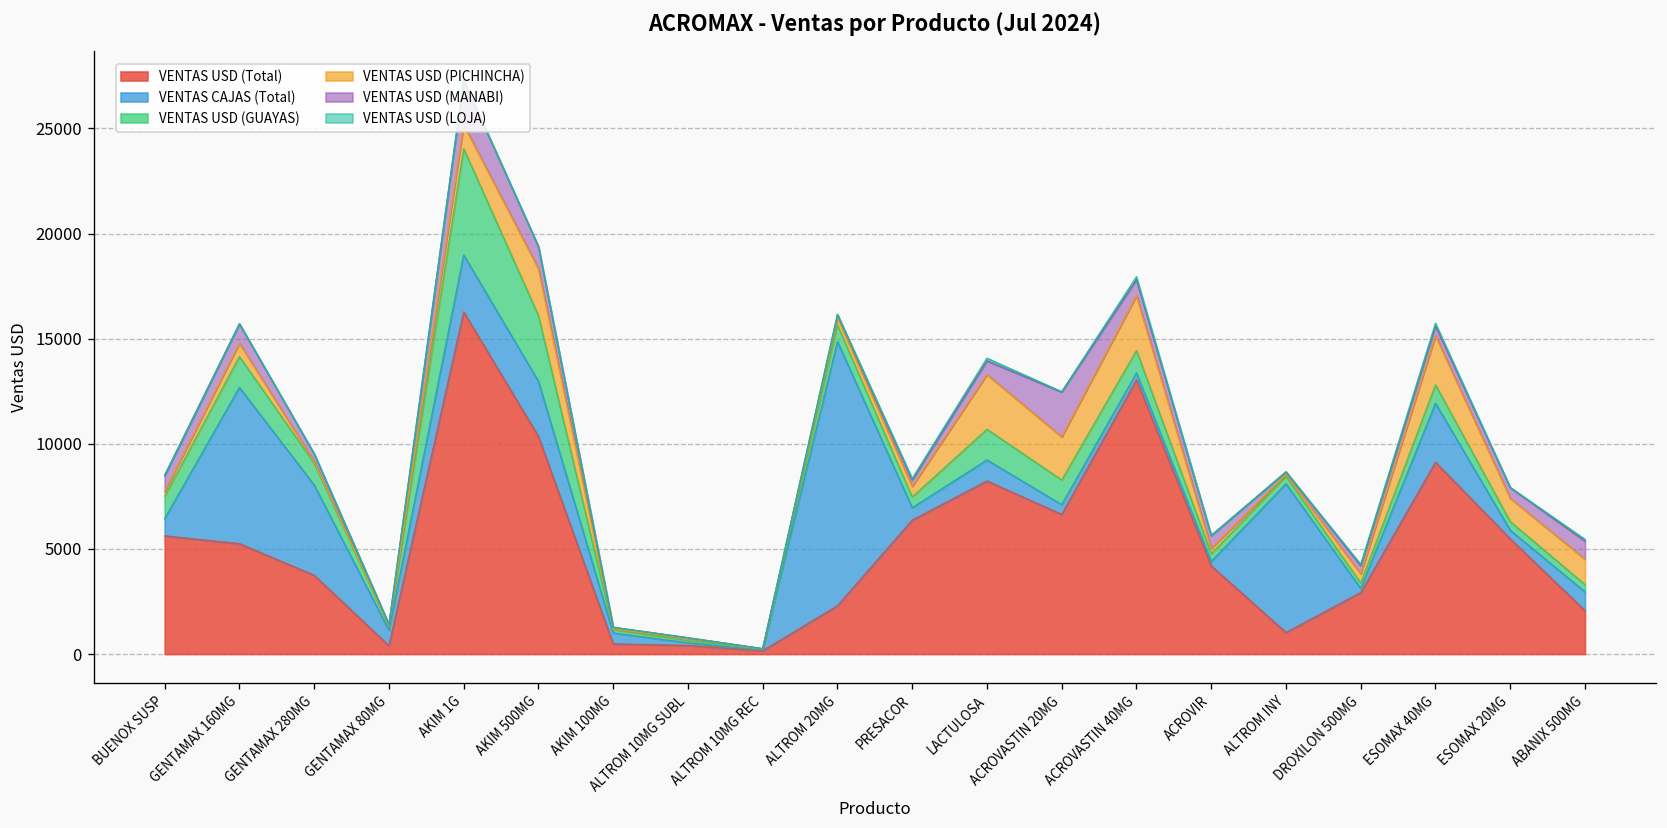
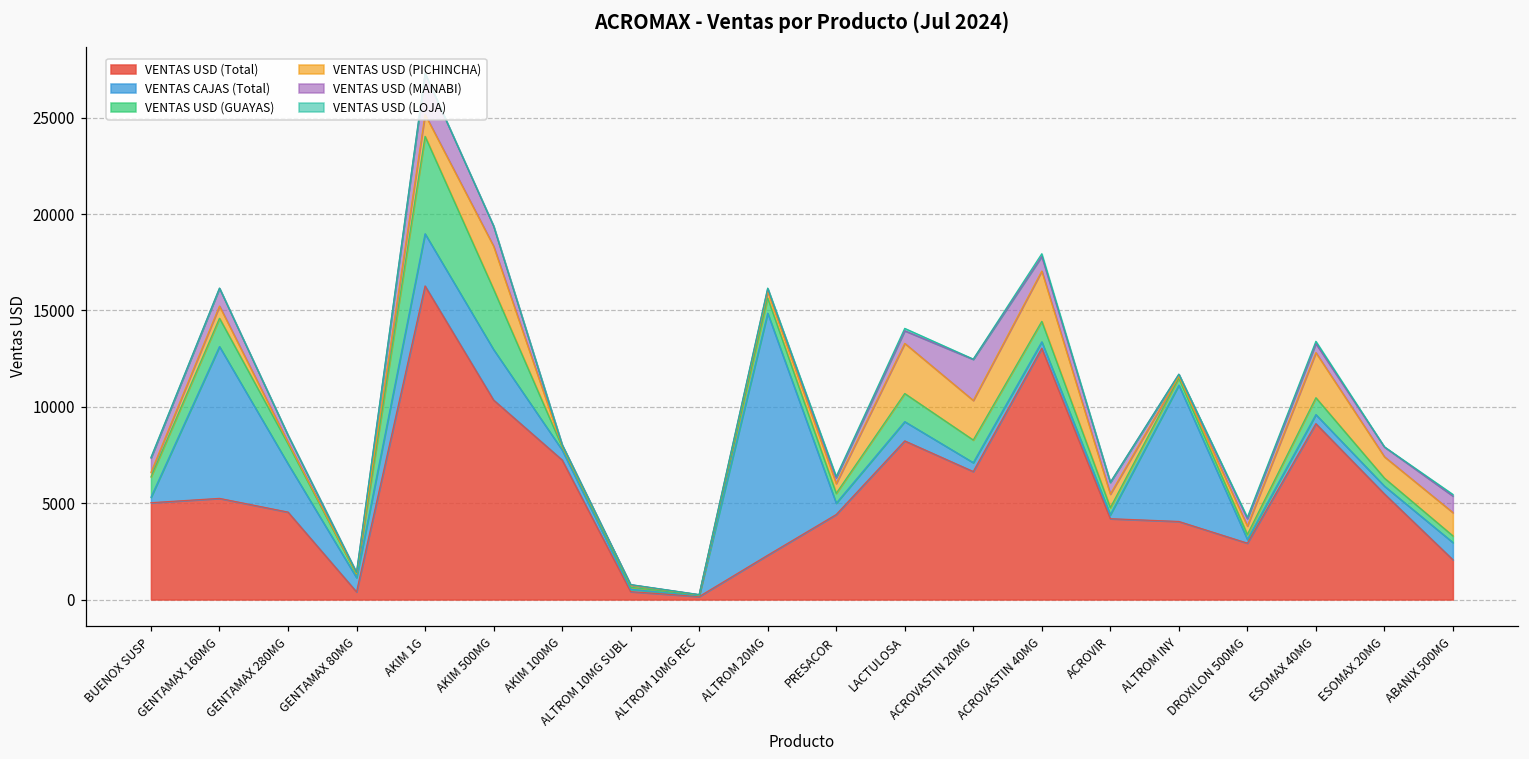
  {
    "VENTAS USD (Total)": {
-     "BUENOX SUSP": 5600,
+     "BUENOX SUSP": 5000,
      "GENTAMAX 160MG": 5200,
-     "GENTAMAX 280MG": 3700,
+     "GENTAMAX 280MG": 4500,
      "GENTAMAX 80MG": 400,
      "AKIM 1G": 16300,
      "AKIM 500MG": 10400,
-     "AKIM 100MG": 500,
+     "AKIM 100MG": 7200,
      "ALTROM 20MG": 2300,
-     "PRESACOR": 6400,
+     "PRESACOR": 4400,
      "LACTULOSA": 8200,
      "ACROVASTIN 20MG": 6600,
      "ACROVASTIN 40MG": 13000,
      "ACROVIR": 4200,
-     "ALTROM INY": 1000,
+     "ALTROM INY": 4100,
      "DROXILON 500MG": 2900,
      "ESOMAX 40MG": 9100,
      "ESOMAX 20MG": 5500,
      "ABANIX 500MG": 2100
    },
    "VENTAS CAJAS (Total)": {
-     "BUENOX SUSP": 800,
-     "GENTAMAX 160MG": 7400,
-     "GENTAMAX 280MG": 4300,
+     "BUENOX SUSP": 300,
+     "GENTAMAX 160MG": 7900,
+     "GENTAMAX 280MG": 2500,
      "GENTAMAX 80MG": 700,
      "AKIM 1G": 2700,
      "AKIM 500MG": 2600,
      "AKIM 100MG": 500,
      "ALTROM 20MG": 12600,
      "PRESACOR": 600,
      "LACTULOSA": 1000,
      "ACROVASTIN 20MG": 500,
      "ACROVASTIN 40MG": 300,
      "ACROVIR": 200,
      "ALTROM INY": 7100,
      "DROXILON 500MG": 200,
-     "ESOMAX 40MG": 2800,
+     "ESOMAX 40MG": 500,
      "ESOMAX 20MG": 400,
      "ABANIX 500MG": 900
    },
    "VENTAS USD (PICHINCHA)": {
      "BUENOX SUSP": 200,
      "GENTAMAX 160MG": 600,
      "AKIM 500MG": 2200,
      "PRESACOR": 500,
      "LACTULOSA": 2600,
      "ACROVASTIN 20MG": 2100,
      "ACROVASTIN 40MG": 2600,
-     "ACROVIR": 300,
+     "ACROVIR": 700,
      "DROXILON 500MG": 400,
      "ESOMAX 40MG": 2300,
      "ESOMAX 20MG": 1100,
      "ABANIX 500MG": 1200
    }
  }
